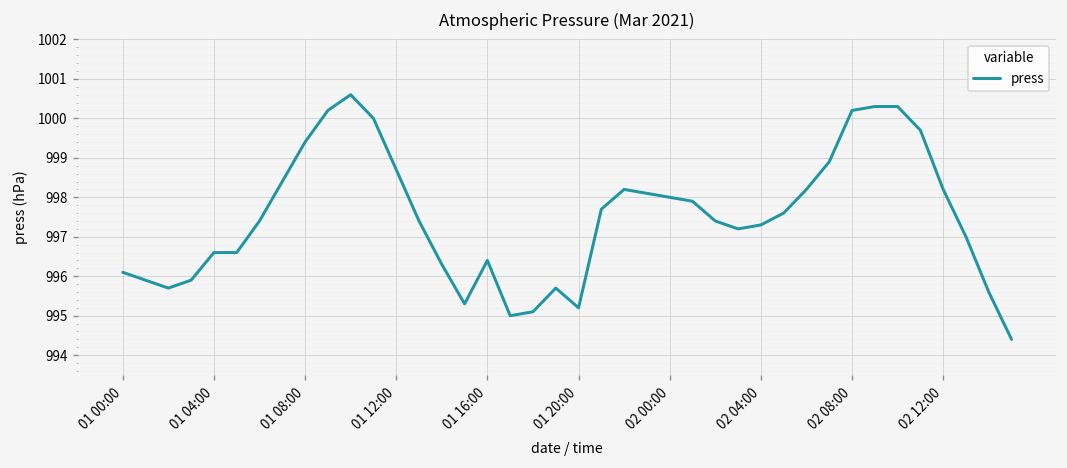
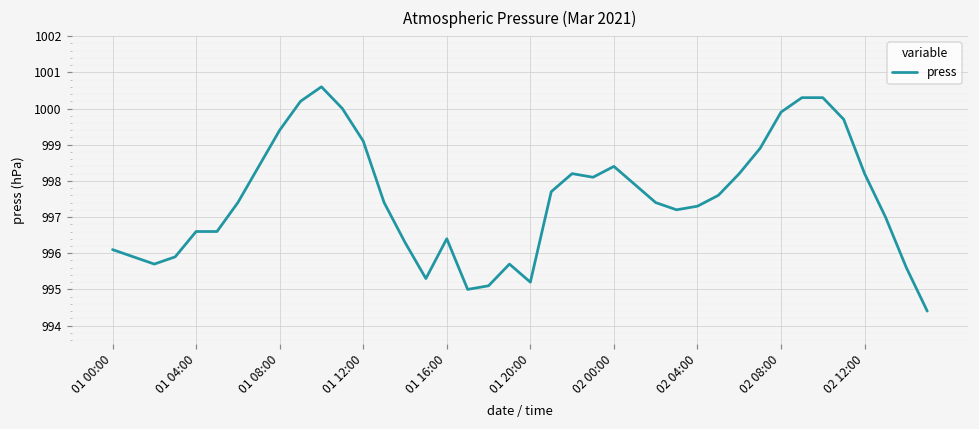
  {
    "01 00:00": 996.1,
    "01 04:00": 996.6,
    "01 08:00": 999.4,
-   "01 12:00": 998.7,
+   "01 12:00": 999.1,
    "01 16:00": 996.4,
    "01 20:00": 995.2,
-   "02 00:00": 998.0,
+   "02 00:00": 998.4,
    "02 04:00": 997.3,
-   "02 08:00": 1000.2,
+   "02 08:00": 999.9,
    "02 12:00": 998.2
  }
